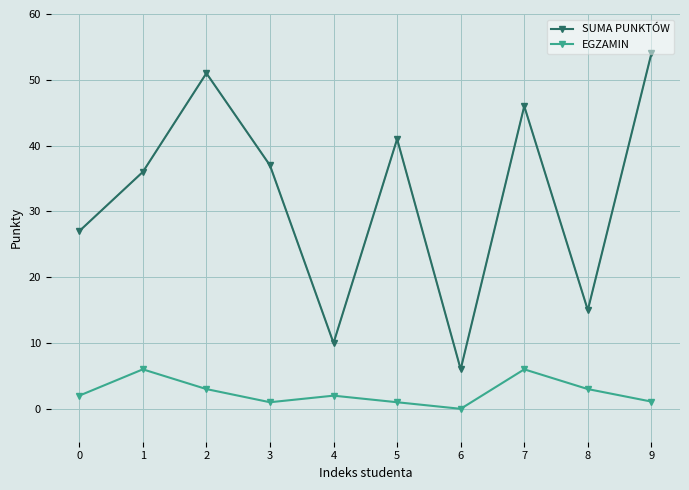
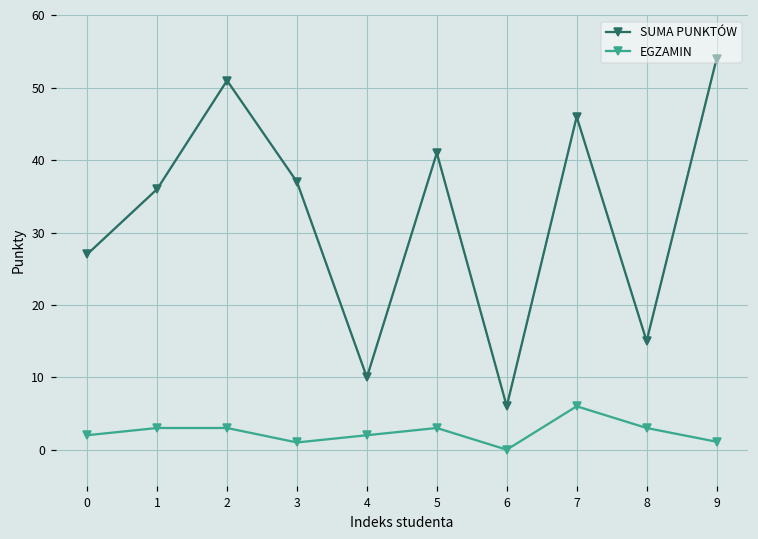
  {
    "SUMA PUNKTÓW": {
      "0": 27,
      "1": 36,
      "2": 51,
      "3": 37,
      "4": 10,
      "5": 41,
      "6": 6,
      "7": 46,
      "8": 15
    },
    "EGZAMIN": {
      "0": 2,
-     "1": 6,
+     "1": 3,
      "2": 3,
      "3": 1,
      "4": 2,
-     "5": 1,
+     "5": 3,
      "6": 0,
      "7": 6,
      "8": 3,
      "9": 1
    }
  }
